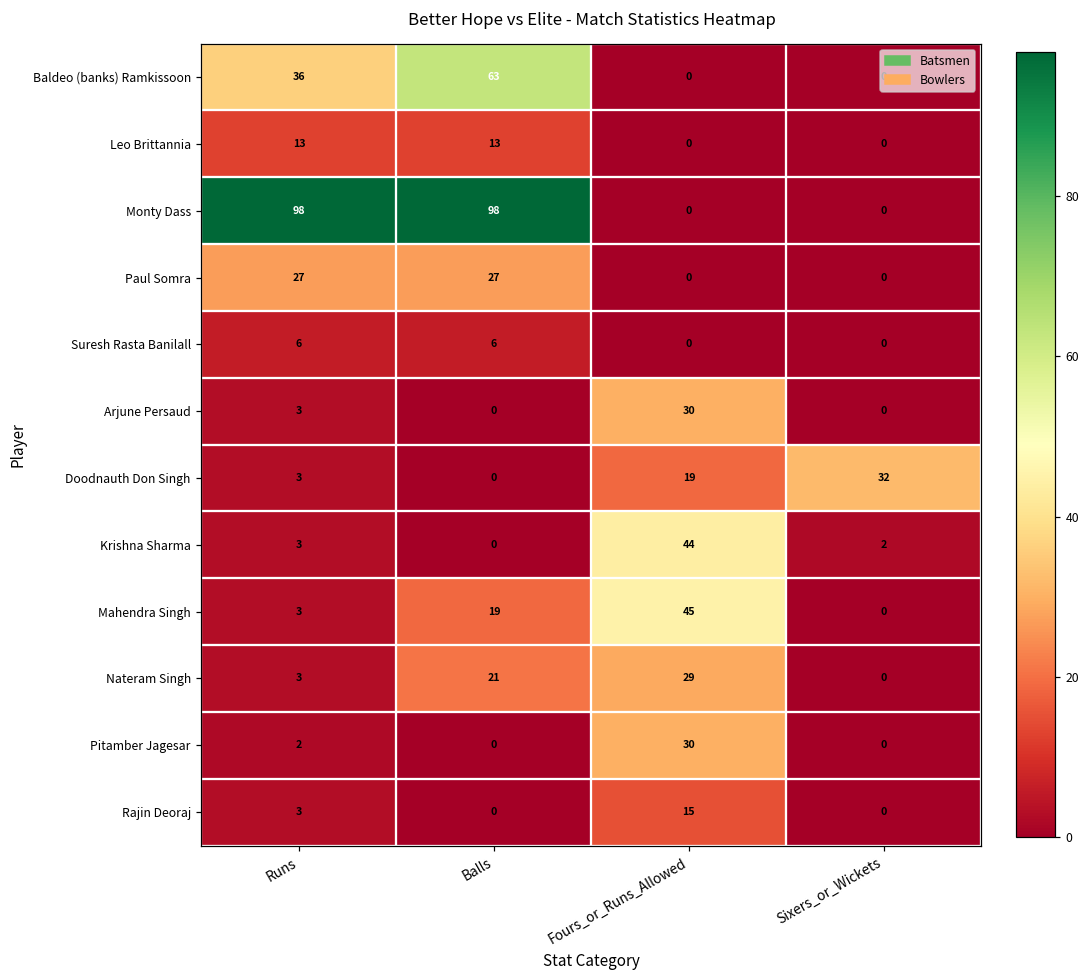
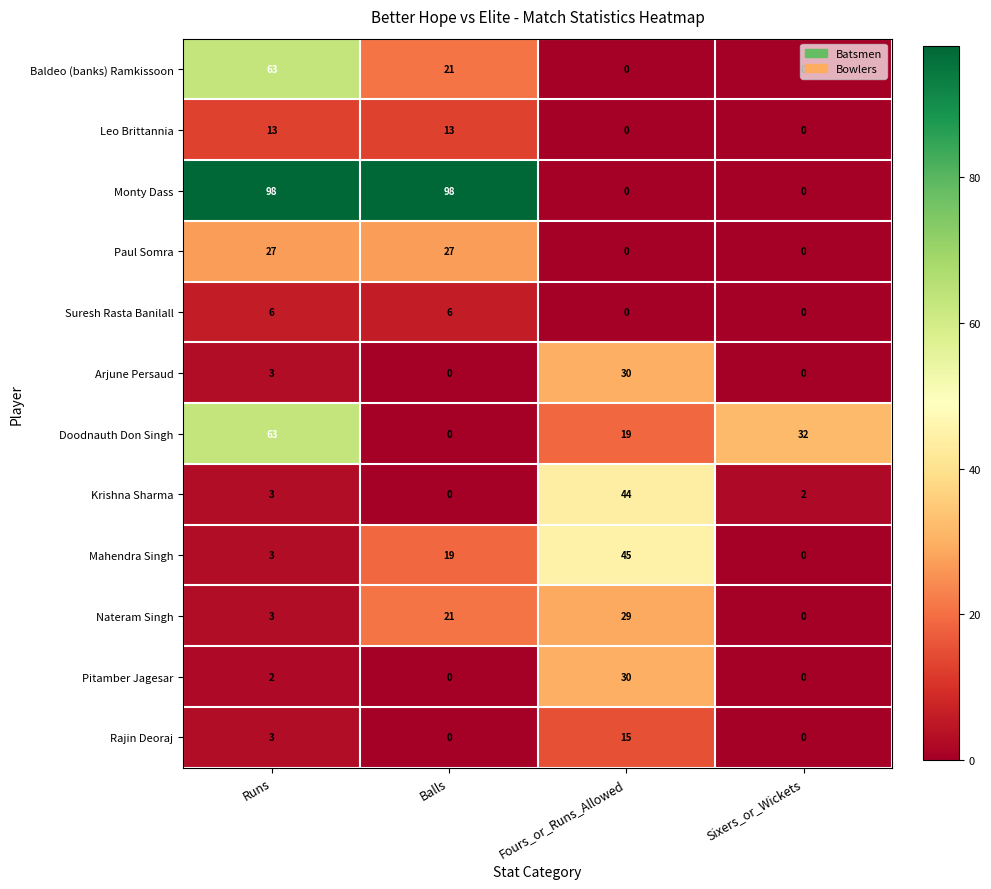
  {
    "Baldeo (banks) Ramkissoon": {
-     "Runs": 36,
-     "Balls": 63,
+     "Runs": 63,
+     "Balls": 21,
      "Fours_or_Runs_Allowed": 0
    },
    "Leo Brittannia": {
      "Runs": 13,
      "Balls": 13,
      "Fours_or_Runs_Allowed": 0,
      "Sixers_or_Wickets": 0
    },
    "Monty Dass": {
      "Runs": 98,
      "Balls": 98,
      "Fours_or_Runs_Allowed": 0,
      "Sixers_or_Wickets": 0
    },
    "Paul Somra": {
      "Runs": 27,
      "Balls": 27,
      "Fours_or_Runs_Allowed": 0,
      "Sixers_or_Wickets": 0
    },
    "Suresh Rasta Banilall": {
      "Runs": 6,
      "Balls": 6,
      "Fours_or_Runs_Allowed": 0,
      "Sixers_or_Wickets": 0
    },
    "Arjune Persaud": {
      "Runs": 3,
      "Balls": 0,
      "Fours_or_Runs_Allowed": 30,
      "Sixers_or_Wickets": 0
    },
    "Doodnauth Don Singh": {
-     "Runs": 3,
+     "Runs": 63,
      "Balls": 0,
      "Fours_or_Runs_Allowed": 19,
      "Sixers_or_Wickets": 32
    },
    "Krishna Sharma": {
      "Runs": 3,
      "Balls": 0,
      "Fours_or_Runs_Allowed": 44,
      "Sixers_or_Wickets": 2
    },
    "Mahendra Singh": {
      "Runs": 3,
      "Balls": 19,
      "Fours_or_Runs_Allowed": 45,
      "Sixers_or_Wickets": 0
    },
    "Nateram Singh": {
      "Runs": 3,
      "Balls": 21,
      "Fours_or_Runs_Allowed": 29,
      "Sixers_or_Wickets": 0
    },
    "Pitamber Jagesar": {
      "Runs": 2,
      "Balls": 0,
      "Fours_or_Runs_Allowed": 30,
      "Sixers_or_Wickets": 0
    },
    "Rajin Deoraj": {
      "Runs": 3,
      "Balls": 0,
      "Fours_or_Runs_Allowed": 15,
      "Sixers_or_Wickets": 0
    }
  }
